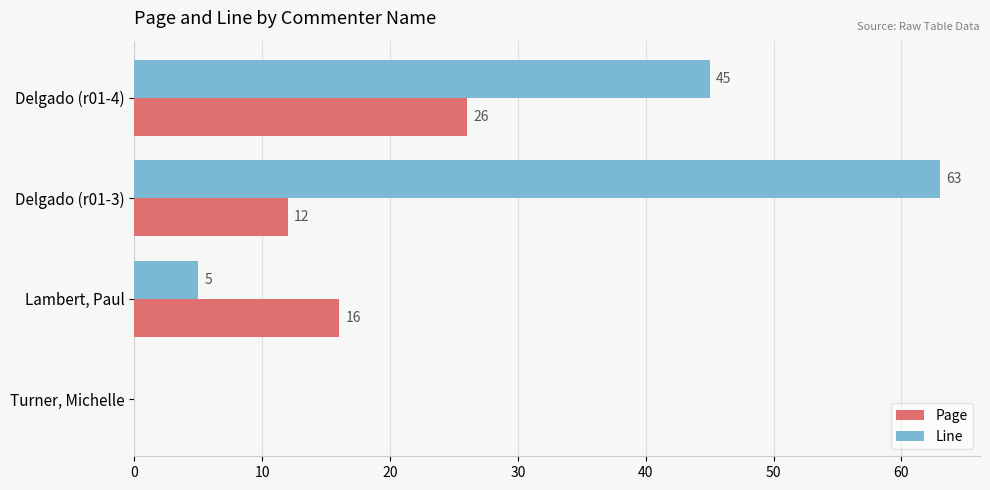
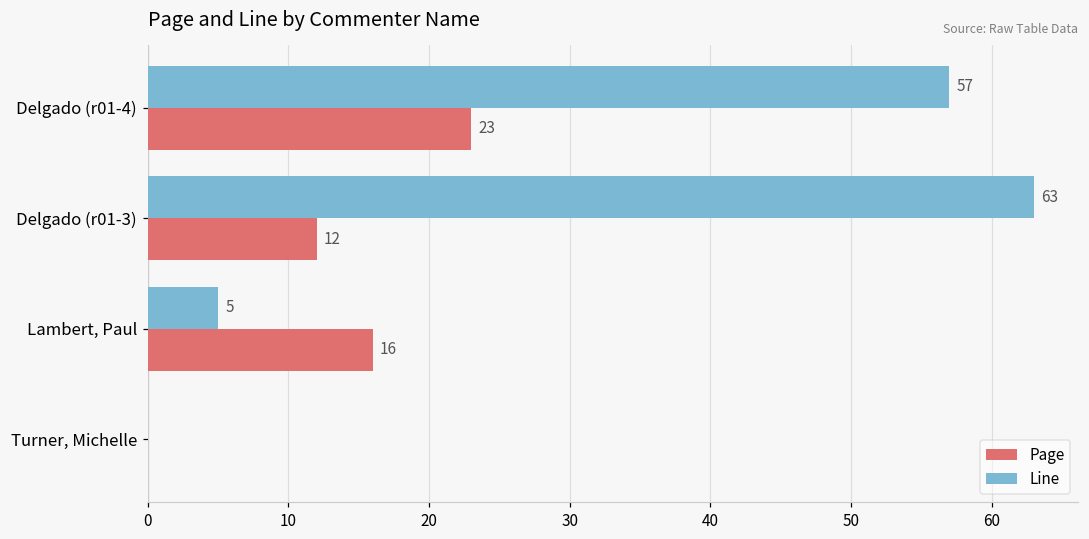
  {
    "Page": {
-     "Delgado (r01-4)": 26,
+     "Delgado (r01-4)": 23,
      "Delgado (r01-3)": 12,
      "Lambert, Paul": 16
    },
    "Line": {
-     "Delgado (r01-4)": 45,
+     "Delgado (r01-4)": 57,
      "Delgado (r01-3)": 63,
      "Lambert, Paul": 5
    }
  }
